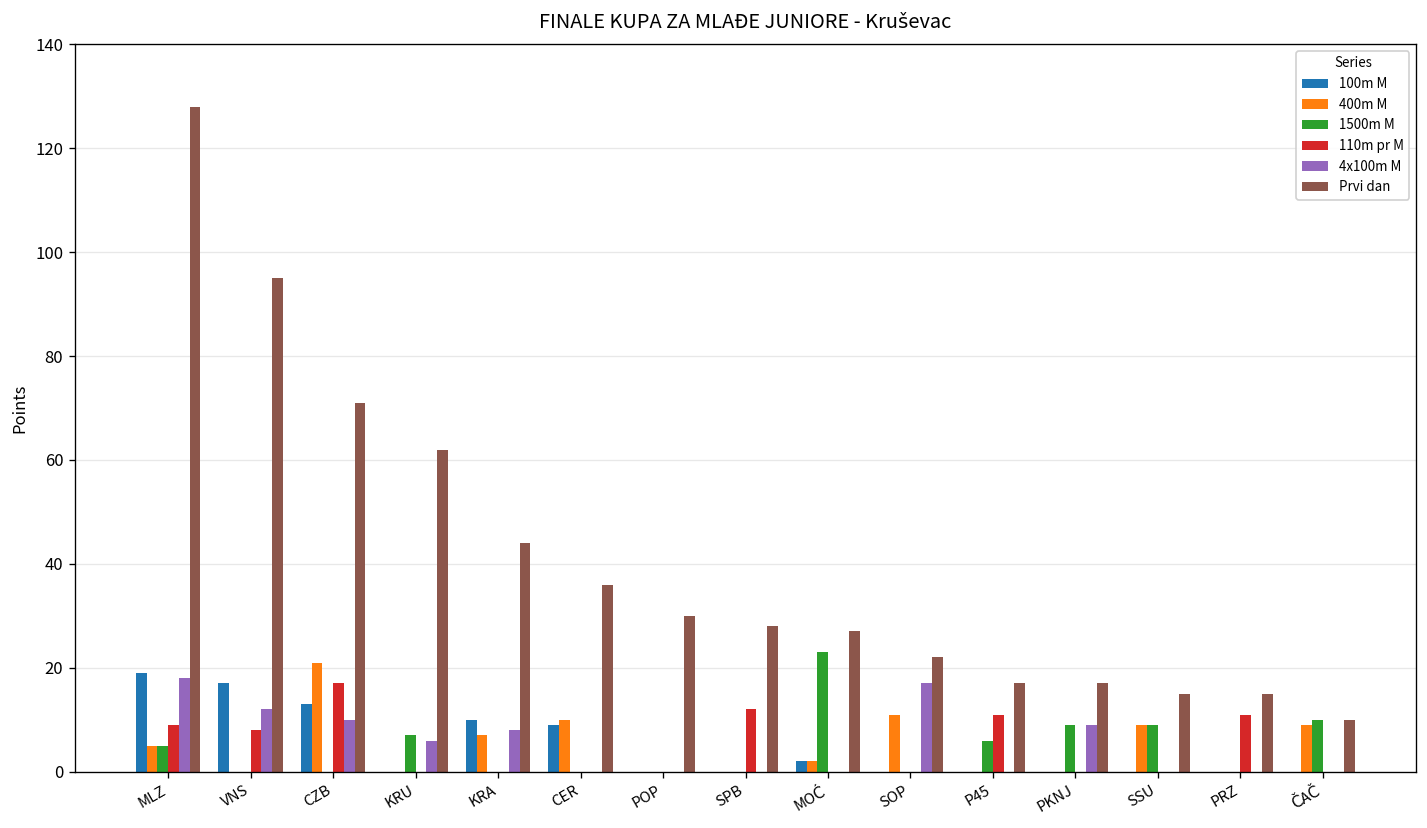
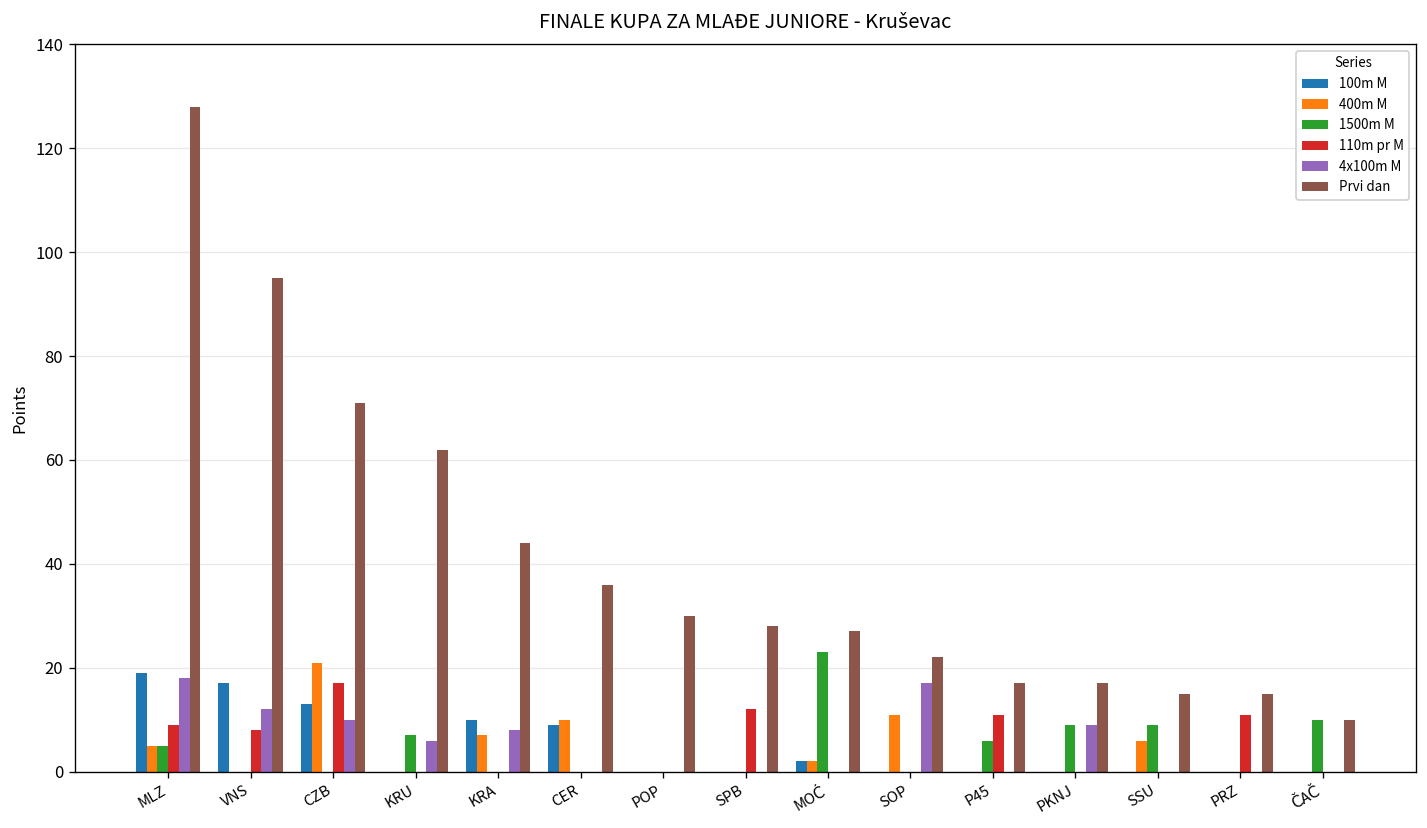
  {
    "100m M": {
      "MLZ": 19,
      "VNS": 17,
      "CZB": 13,
      "KRU": 0,
      "KRA": 10,
      "CER": 9,
      "POP": 0,
      "SPB": 0,
      "MOĆ": 2,
      "SOP": 0,
      "P45": 0,
      "PKNJ": 0,
      "SSU": 0,
      "PRZ": 0,
      "ČAČ": 0
    },
    "400m M": {
      "MLZ": 5,
      "VNS": 0,
      "CZB": 21,
      "KRU": 0,
      "KRA": 7,
      "CER": 10,
      "POP": 0,
      "SPB": 0,
      "MOĆ": 2,
      "SOP": 11,
      "P45": 0,
      "PKNJ": 0,
-     "SSU": 9,
+     "SSU": 6,
      "PRZ": 0,
-     "ČAČ": 9
+     "ČAČ": 0
    },
    "1500m M": {
      "MLZ": 5,
      "VNS": 0,
      "CZB": 0,
      "KRU": 7,
      "KRA": 0,
      "CER": 0,
      "POP": 0,
      "SPB": 0,
      "MOĆ": 23,
      "SOP": 0,
      "P45": 6,
      "PKNJ": 9,
      "SSU": 9,
      "PRZ": 0,
      "ČAČ": 10
    },
    "110m pr M": {
      "MLZ": 9,
      "VNS": 8,
      "CZB": 17,
      "KRU": 0,
      "KRA": 0,
      "CER": 0,
      "POP": 0,
      "SPB": 12,
      "MOĆ": 0,
      "SOP": 0,
      "P45": 11,
      "PKNJ": 0,
      "SSU": 0,
      "PRZ": 11,
      "ČAČ": 0
    },
    "4x100m M": {
      "MLZ": 18,
      "VNS": 12,
      "CZB": 10,
      "KRU": 6,
      "KRA": 8,
      "CER": 0,
      "POP": 0,
      "SPB": 0,
      "MOĆ": 0,
      "SOP": 17,
      "P45": 0,
      "PKNJ": 9,
      "SSU": 0,
      "PRZ": 0,
      "ČAČ": 0
    },
    "Prvi dan": {
      "MLZ": 128,
      "VNS": 95,
      "CZB": 71,
      "KRU": 62,
      "KRA": 44,
      "CER": 36,
      "POP": 30,
      "SPB": 28,
      "MOĆ": 27,
      "SOP": 22,
      "P45": 17,
      "PKNJ": 17,
      "SSU": 15,
      "PRZ": 15,
      "ČAČ": 10
    }
  }
